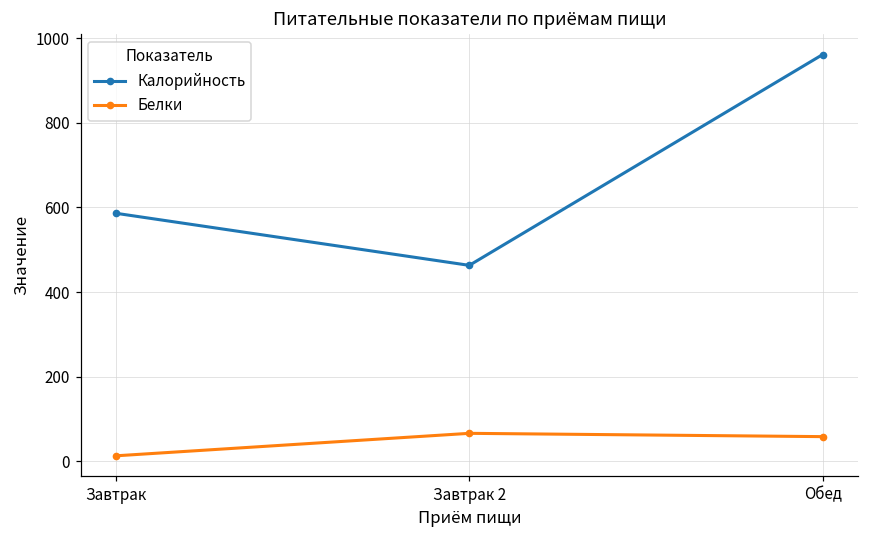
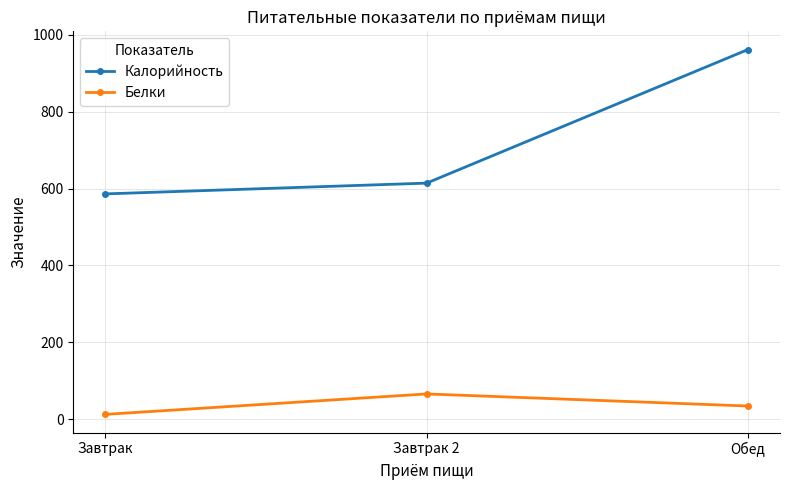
  {
    "Калорийность": {
      "Завтрак": 590,
-     "Завтрак 2": 460,
+     "Завтрак 2": 610,
      "Обед": 960
    },
    "Белки": {
      "Завтрак": 10,
      "Завтрак 2": 70,
-     "Обед": 60
+     "Обед": 30
    }
  }
